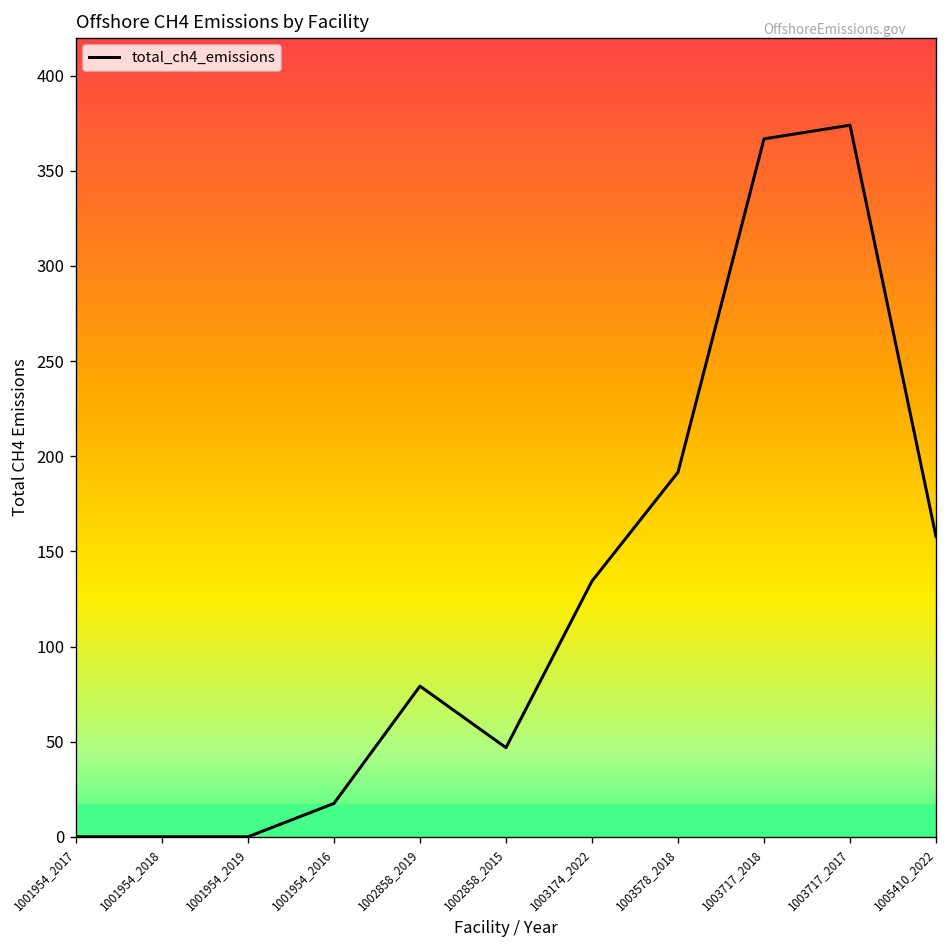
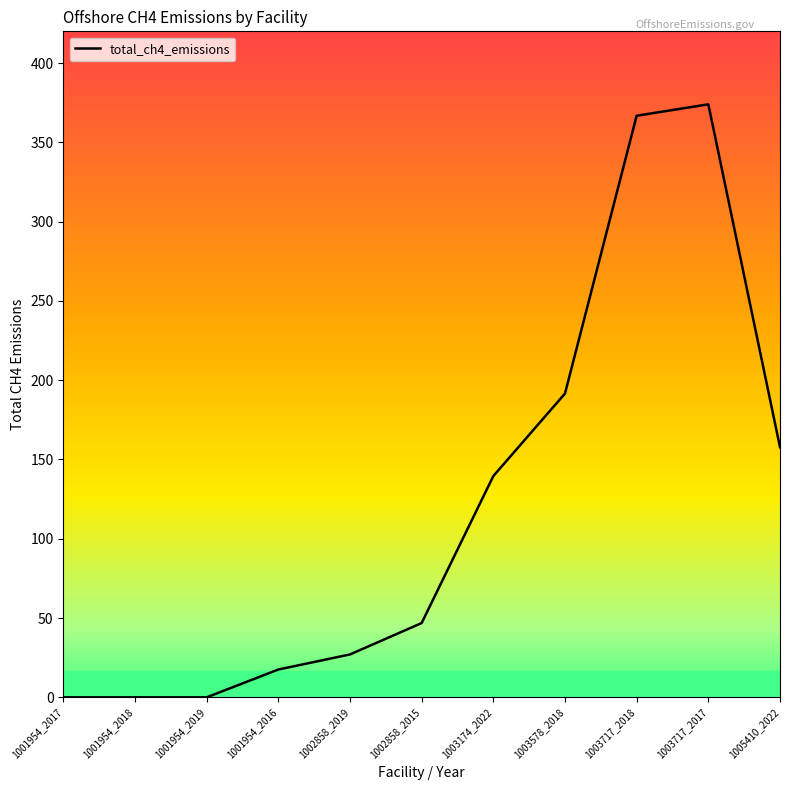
  {
    "1001954_2016": 18,
-   "1002858_2019": 79,
+   "1002858_2019": 27,
    "1002858_2015": 47,
-   "1003174_2022": 134,
+   "1003174_2022": 140,
    "1003578_2018": 192,
    "1003717_2018": 367,
    "1003717_2017": 374,
    "1005410_2022": 158
  }
